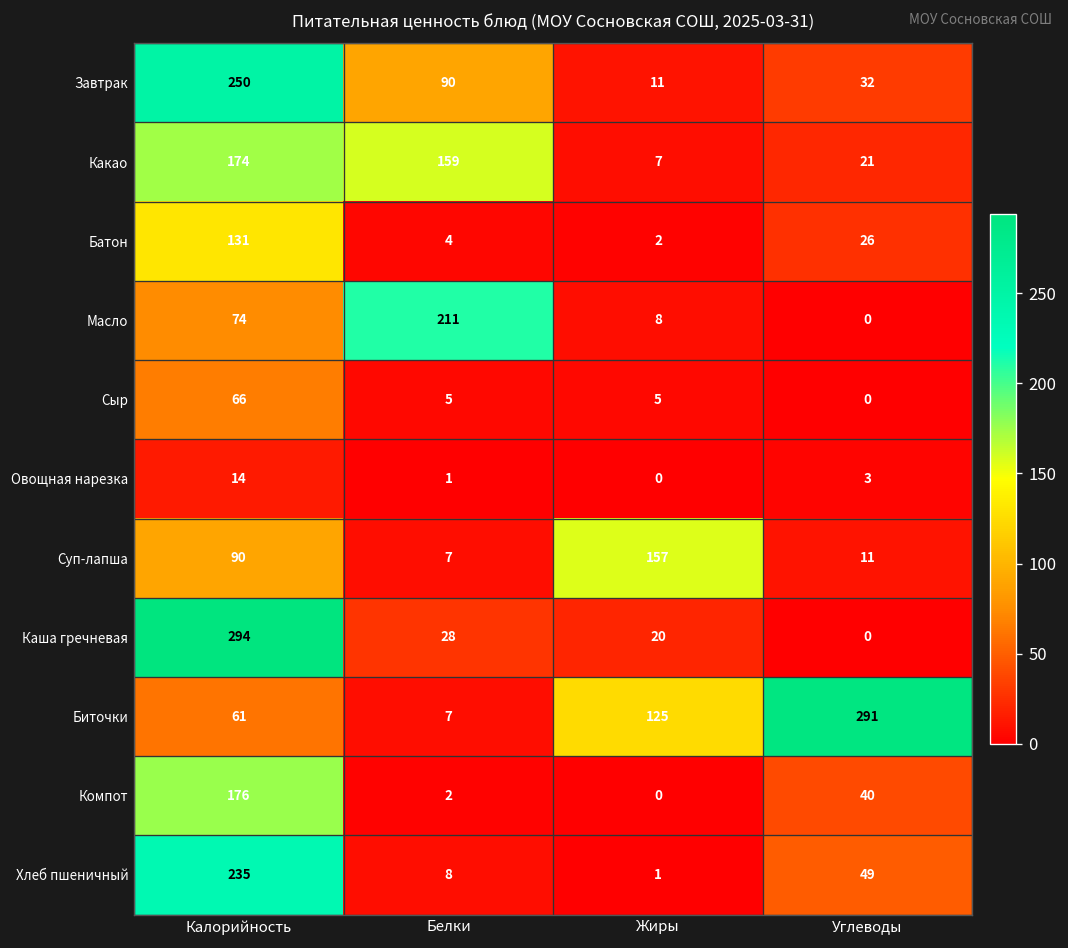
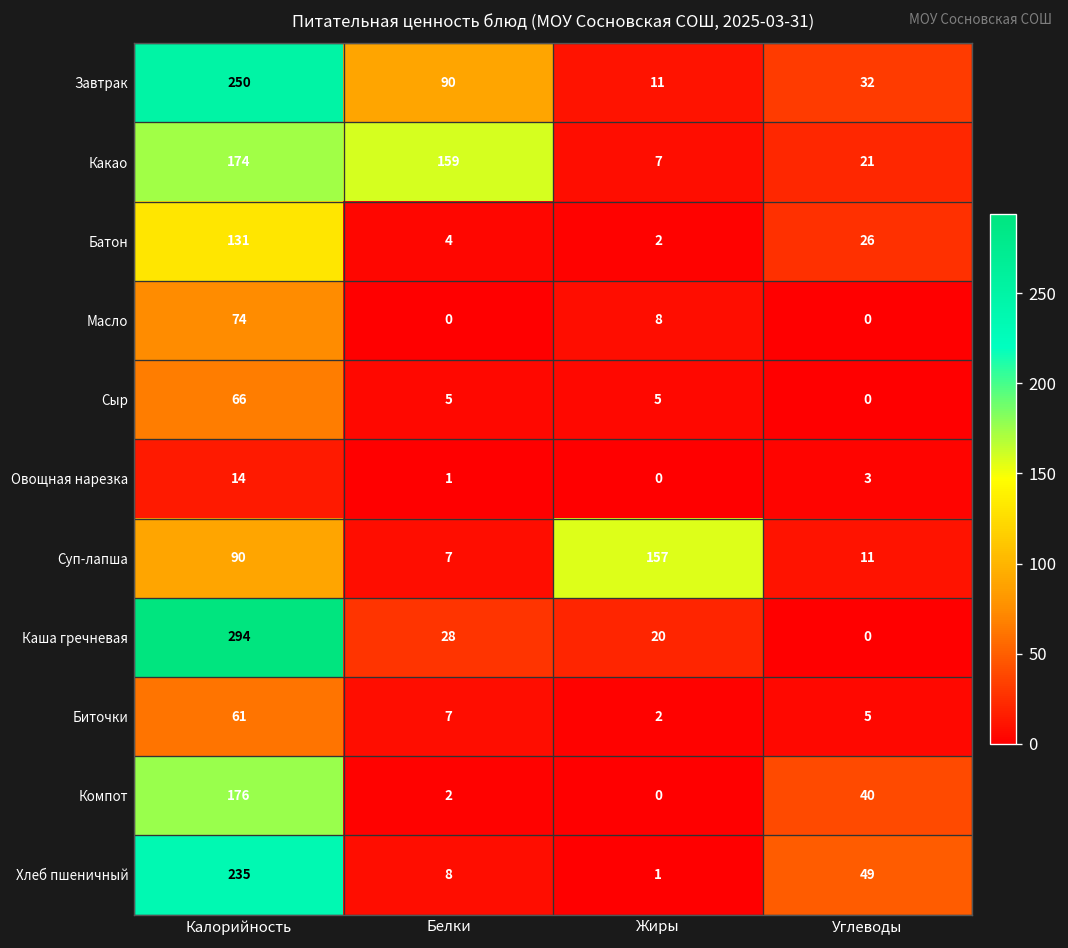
  {
    "Завтрак": {
      "Калорийность": 250,
      "Белки": 90,
      "Жиры": 11,
      "Углеводы": 32
    },
    "Какао": {
      "Калорийность": 174,
      "Белки": 159,
      "Жиры": 7,
      "Углеводы": 21
    },
    "Батон": {
      "Калорийность": 131,
      "Белки": 4,
      "Жиры": 2,
      "Углеводы": 26
    },
    "Масло": {
      "Калорийность": 74,
-     "Белки": 211,
+     "Белки": 0,
      "Жиры": 8,
      "Углеводы": 0
    },
    "Сыр": {
      "Калорийность": 66,
      "Белки": 5,
      "Жиры": 5,
      "Углеводы": 0
    },
    "Овощная нарезка": {
      "Калорийность": 14,
      "Белки": 1,
      "Жиры": 0,
      "Углеводы": 3
    },
    "Суп-лапша": {
      "Калорийность": 90,
      "Белки": 7,
      "Жиры": 157,
      "Углеводы": 11
    },
    "Каша гречневая": {
      "Калорийность": 294,
      "Белки": 28,
      "Жиры": 20,
      "Углеводы": 0
    },
    "Биточки": {
      "Калорийность": 61,
      "Белки": 7,
-     "Жиры": 125,
-     "Углеводы": 291
+     "Жиры": 2,
+     "Углеводы": 5
    },
    "Компот": {
      "Калорийность": 176,
      "Белки": 2,
      "Жиры": 0,
      "Углеводы": 40
    },
    "Хлеб пшеничный": {
      "Калорийность": 235,
      "Белки": 8,
      "Жиры": 1,
      "Углеводы": 49
    }
  }
